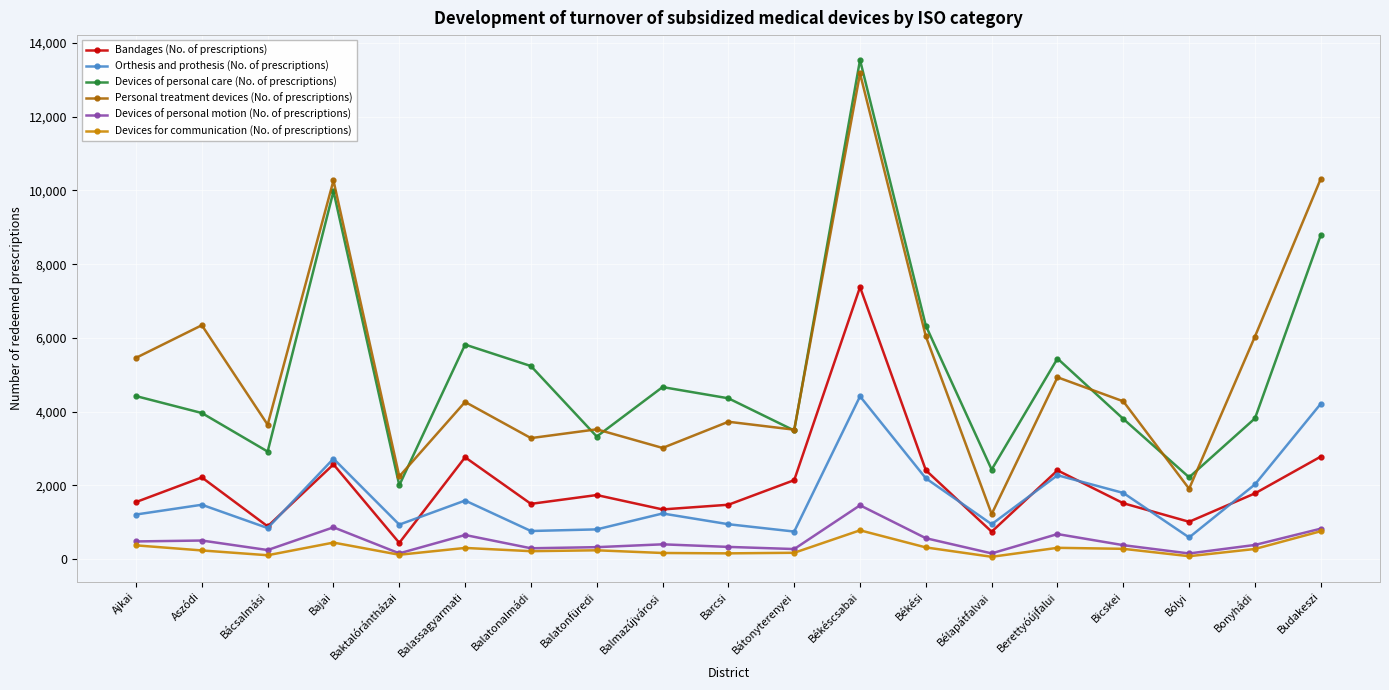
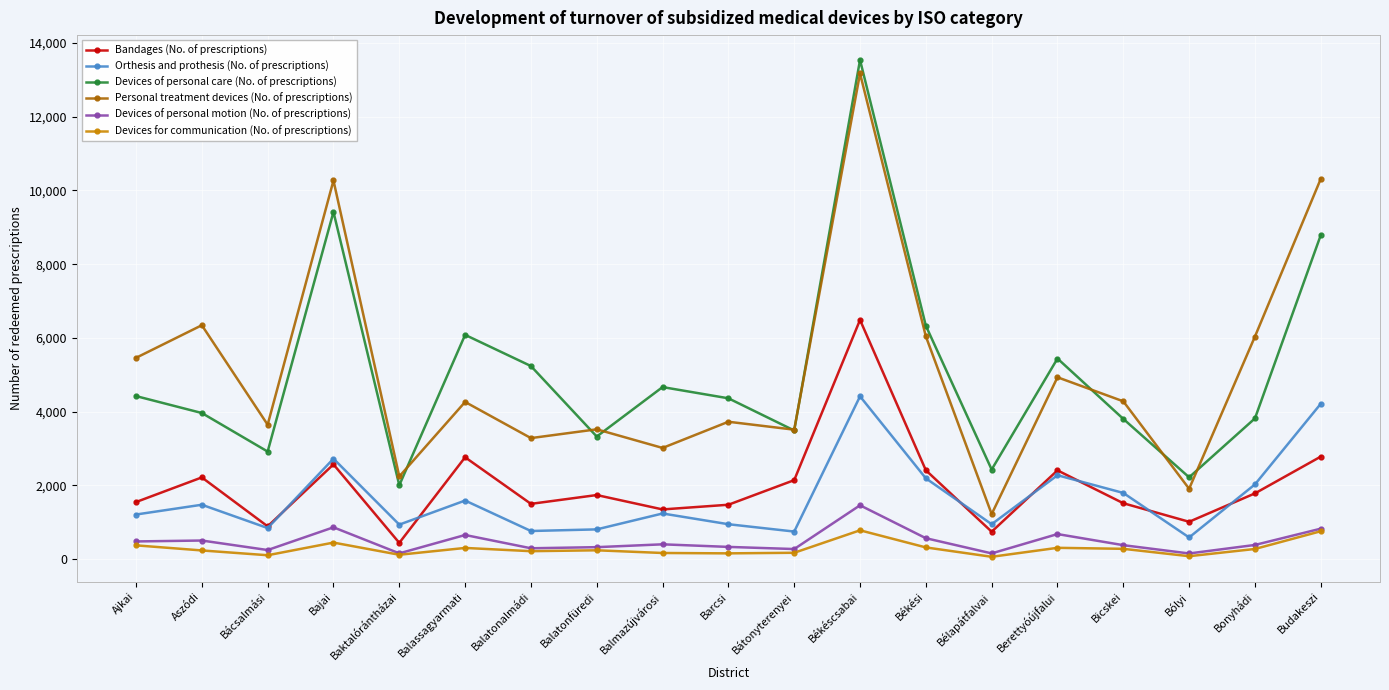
  {
    "Bandages (No. of prescriptions)": {
      "Ajkai": "1,600",
      "Aszódi": "2,200",
      "Bajai": "2,600",
      "Baktalórántházai": "400",
      "Balassagyarmati": "2,800",
      "Balatonalmádi": "1,500",
      "Balatonfüredi": "1,700",
      "Balmazújvárosi": "1,400",
      "Barcsi": "1,500",
      "Bátonyterenyei": "2,100",
-     "Békéscsabai": "7,400",
+     "Békéscsabai": "6,500",
      "Békési": "2,400",
      "Bélapátfalvai": "700",
      "Berettyóújfalui": "2,400",
      "Bicskei": "1,500",
      "Bólyi": "1,000",
      "Bonyhádi": "1,800",
      "Budakeszi": "2,800"
    },
    "Orthesis and prothesis (No. of prescriptions)": {
      "Ajkai": "1,200",
      "Aszódi": "1,500",
      "Bajai": "2,700",
      "Baktalórántházai": "900",
      "Balassagyarmati": "1,600",
      "Balatonalmádi": "800",
      "Balatonfüredi": "800",
      "Balmazújvárosi": "1,200",
      "Barcsi": "1,000",
      "Bátonyterenyei": "800",
      "Békéscsabai": "4,400",
      "Békési": "2,200",
      "Bélapátfalvai": "1,000",
      "Berettyóújfalui": "2,300",
      "Bicskei": "1,800",
      "Bólyi": "600",
      "Bonyhádi": "2,000",
      "Budakeszi": "4,200"
    },
    "Devices of personal care (No. of prescriptions)": {
      "Ajkai": "4,400",
      "Aszódi": "4,000",
      "Bácsalmási": "2,900",
-     "Bajai": "10,000",
+     "Bajai": "9,400",
      "Baktalórántházai": "2,000",
-     "Balassagyarmati": "5,800",
+     "Balassagyarmati": "6,100",
      "Balatonalmádi": "5,200",
      "Balatonfüredi": "3,300",
      "Balmazújvárosi": "4,700",
      "Barcsi": "4,400",
      "Békéscsabai": "13,500",
      "Békési": "6,300",
      "Bélapátfalvai": "2,400",
      "Berettyóújfalui": "5,400",
      "Bicskei": "3,800",
      "Bólyi": "2,200",
      "Bonyhádi": "3,800",
      "Budakeszi": "8,800"
    },
    "Devices of personal motion (No. of prescriptions)": {
      "Ajkai": "500",
      "Aszódi": "500",
      "Bácsalmási": "300",
      "Bajai": "900",
      "Balassagyarmati": "700",
      "Balatonalmádi": "300",
      "Balatonfüredi": "300",
      "Balmazújvárosi": "400",
      "Barcsi": "300",
      "Bátonyterenyei": "300",
      "Békéscsabai": "1,500",
      "Békési": "600",
      "Bélapátfalvai": "200",
      "Berettyóújfalui": "700",
      "Bicskei": "400",
      "Bólyi": "200",
      "Bonyhádi": "400"
    }
  }
